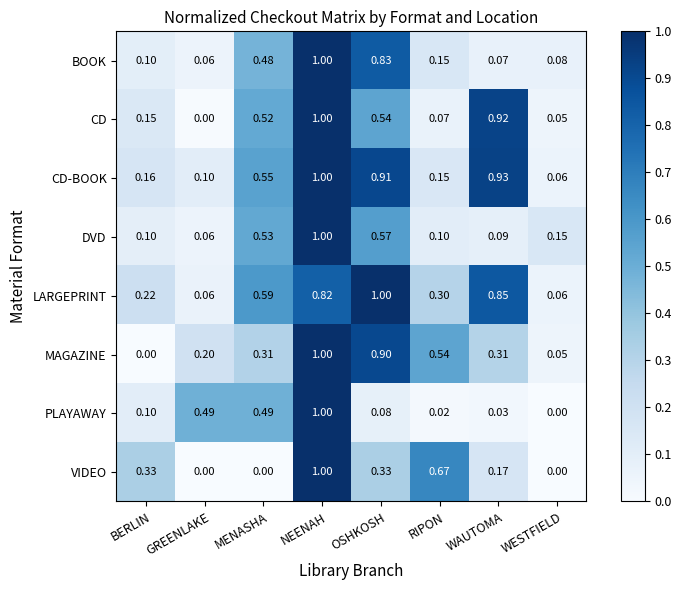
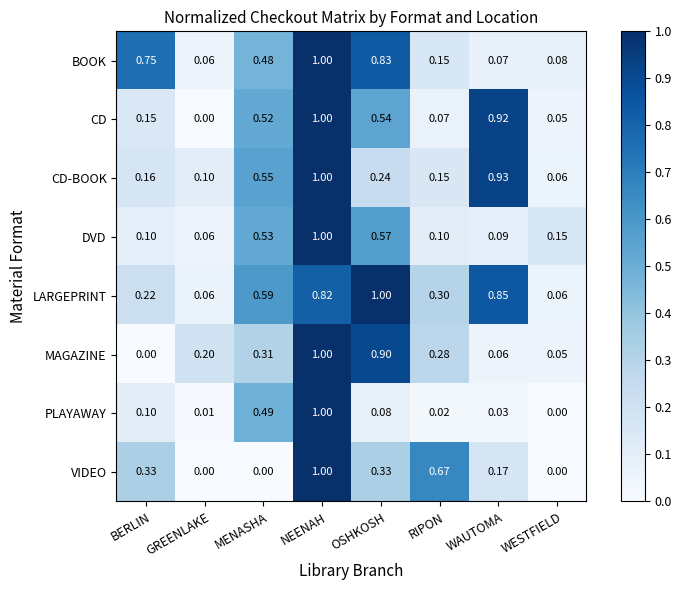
  {
    "BOOK": {
-     "BERLIN": 0.10,
+     "BERLIN": 0.75,
      "GREENLAKE": 0.06,
      "MENASHA": 0.48,
      "NEENAH": 1.00,
      "OSHKOSH": 0.83,
      "RIPON": 0.15,
      "WAUTOMA": 0.07,
      "WESTFIELD": 0.08
    },
    "CD": {
      "BERLIN": 0.15,
      "GREENLAKE": 0.00,
      "MENASHA": 0.52,
      "NEENAH": 1.00,
      "OSHKOSH": 0.54,
      "RIPON": 0.07,
      "WAUTOMA": 0.92,
      "WESTFIELD": 0.05
    },
    "CD-BOOK": {
      "BERLIN": 0.16,
      "GREENLAKE": 0.10,
      "MENASHA": 0.55,
      "NEENAH": 1.00,
-     "OSHKOSH": 0.91,
+     "OSHKOSH": 0.24,
      "RIPON": 0.15,
      "WAUTOMA": 0.93,
      "WESTFIELD": 0.06
    },
    "DVD": {
      "BERLIN": 0.10,
      "GREENLAKE": 0.06,
      "MENASHA": 0.53,
      "NEENAH": 1.00,
      "OSHKOSH": 0.57,
      "RIPON": 0.10,
      "WAUTOMA": 0.09,
      "WESTFIELD": 0.15
    },
    "LARGEPRINT": {
      "BERLIN": 0.22,
      "GREENLAKE": 0.06,
      "MENASHA": 0.59,
      "NEENAH": 0.82,
      "OSHKOSH": 1.00,
      "RIPON": 0.30,
      "WAUTOMA": 0.85,
      "WESTFIELD": 0.06
    },
    "MAGAZINE": {
      "BERLIN": 0.00,
      "GREENLAKE": 0.20,
      "MENASHA": 0.31,
      "NEENAH": 1.00,
      "OSHKOSH": 0.90,
-     "RIPON": 0.54,
-     "WAUTOMA": 0.31,
+     "RIPON": 0.28,
+     "WAUTOMA": 0.06,
      "WESTFIELD": 0.05
    },
    "PLAYAWAY": {
      "BERLIN": 0.10,
-     "GREENLAKE": 0.49,
+     "GREENLAKE": 0.01,
      "MENASHA": 0.49,
      "NEENAH": 1.00,
      "OSHKOSH": 0.08,
      "RIPON": 0.02,
      "WAUTOMA": 0.03,
      "WESTFIELD": 0.00
    },
    "VIDEO": {
      "BERLIN": 0.33,
      "GREENLAKE": 0.00,
      "MENASHA": 0.00,
      "NEENAH": 1.00,
      "OSHKOSH": 0.33,
      "RIPON": 0.67,
      "WAUTOMA": 0.17,
      "WESTFIELD": 0.00
    }
  }
